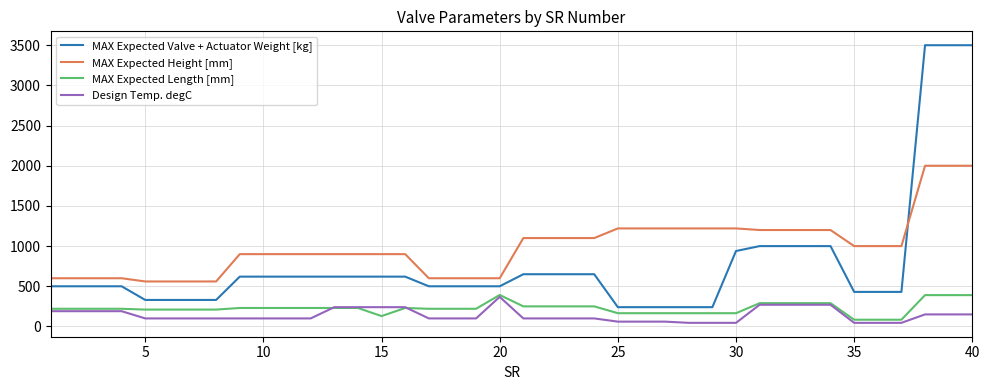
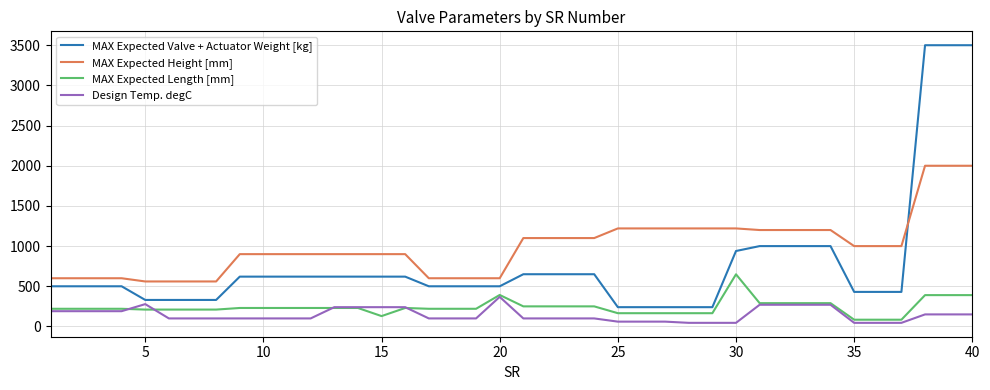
  {
    "MAX Expected Valve + Actuator Weight [kg]": {
      "5": 300,
      "10": 600,
      "15": 600,
      "20": 500,
      "25": 200,
      "30": 900,
      "35": 400,
      "40": 3500
    },
    "MAX Expected Height [mm]": {
      "5": 600,
      "10": 900,
      "15": 900,
      "20": 600,
      "25": 1200,
      "30": 1200,
      "35": 1000,
      "40": 2000
    },
    "MAX Expected Length [mm]": {
      "5": 200,
      "10": 200,
      "15": 100,
      "25": 200,
-     "30": 200,
+     "30": 600,
      "35": 100,
      "40": 400
    },
    "Design Temp. degC": {
-     "5": 100,
+     "5": 300,
      "10": 100,
      "15": 200,
      "25": 100,
      "30": 0,
      "35": 0,
      "40": 200
    }
  }
